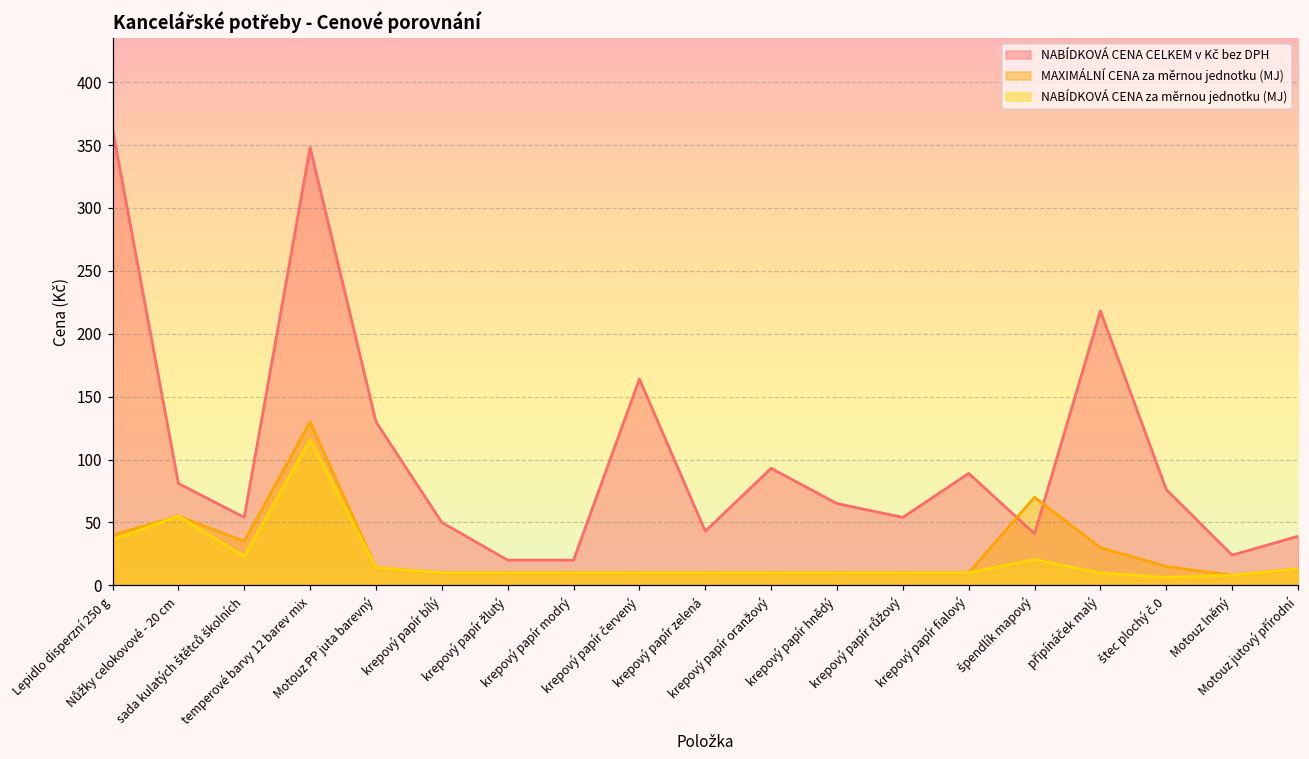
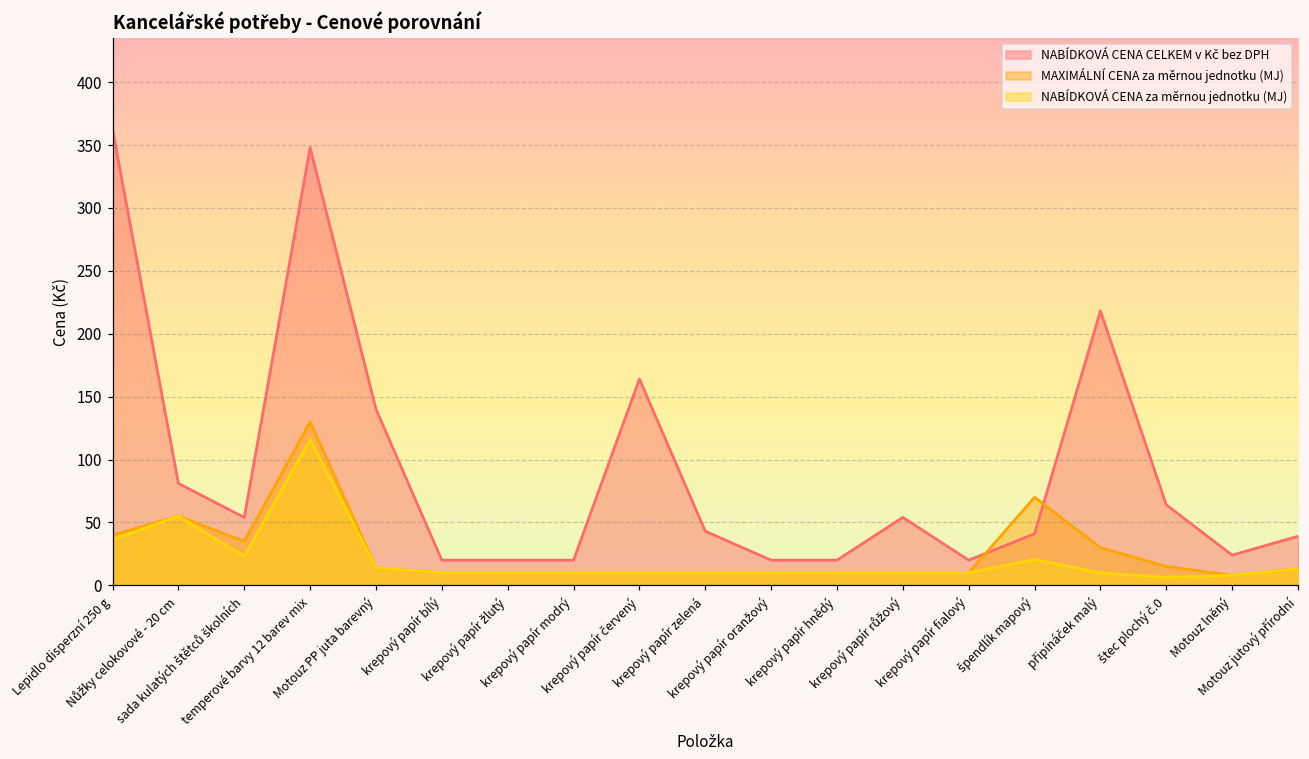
  {
    "NABÍDKOVÁ CENA CELKEM v Kč bez DPH": {
      "Lepidlo disperzní 250 g": 363,
      "Nůžky celokovové - 20 cm": 81,
      "sada kulatých štětců školních": 54,
      "temperové barvy 12 barev mix": 348,
-     "Motouz PP juta barevný": 130,
-     "krepový papír bílý": 50,
+     "Motouz PP juta barevný": 140,
+     "krepový papír bílý": 20,
      "krepový papír žlutý": 20,
      "krepový papír modrý": 20,
      "krepový papír červený": 164,
      "krepový papír zelená": 43,
-     "krepový papír oranžový": 93,
-     "krepový papír hnědý": 65,
+     "krepový papír oranžový": 20,
+     "krepový papír hnědý": 20,
      "krepový papír růžový": 54,
-     "krepový papír fialový": 89,
+     "krepový papír fialový": 20,
      "špendlík mapový": 41,
      "připínáček malý": 218,
-     "štec plochý č.0": 76,
+     "štec plochý č.0": 64,
      "Motouz lněný": 24,
      "Motouz jutový přírodní": 39
    }
  }
